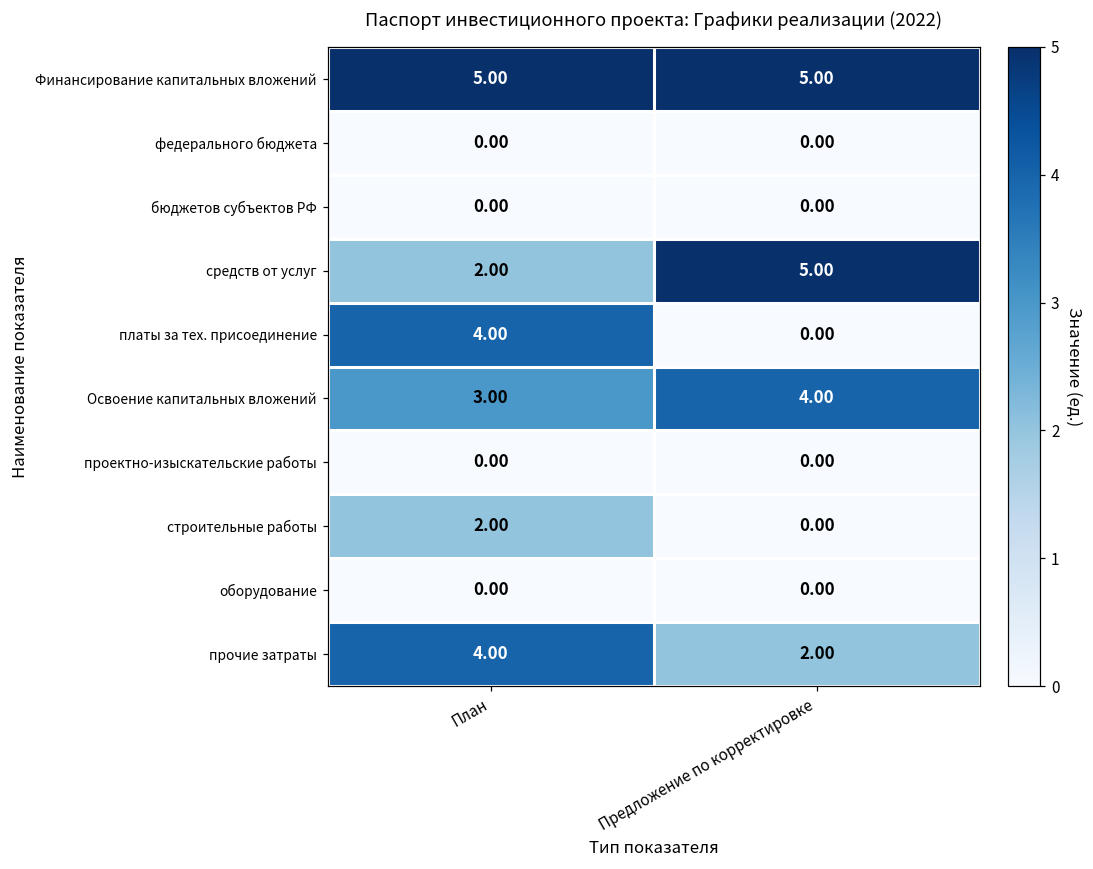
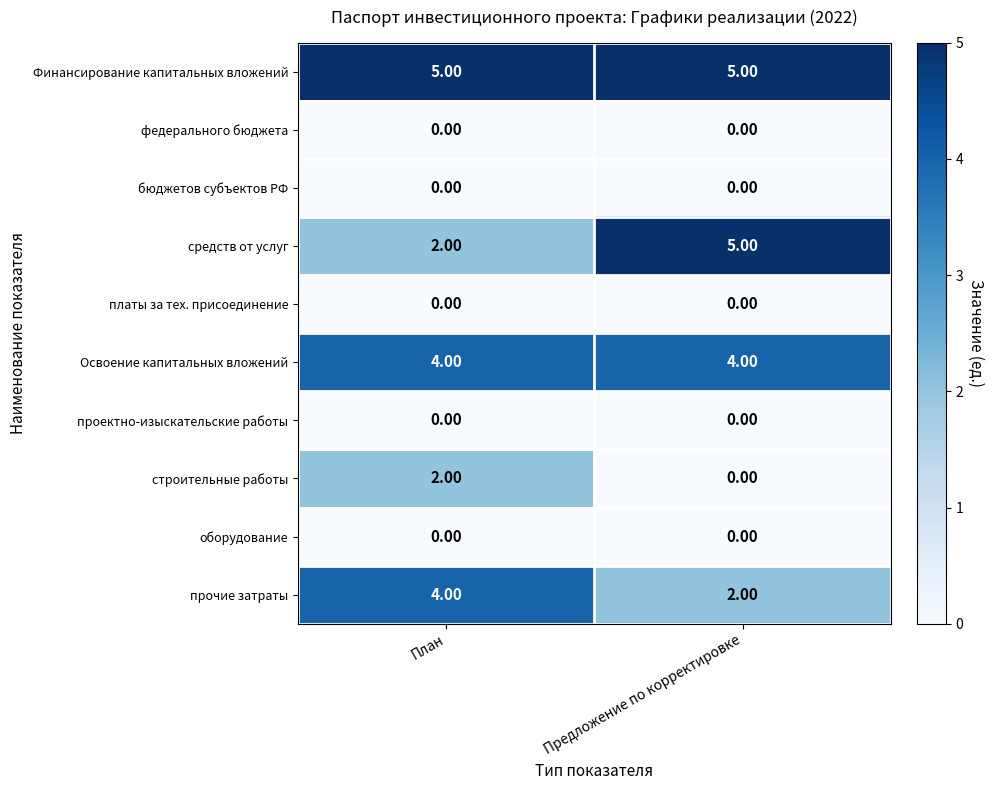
  {
    "Финансирование капитальных вложений": {
      "План": 5.00,
      "Предложение по корректировке": 5.00
    },
    "федерального бюджета": {
      "План": 0.00,
      "Предложение по корректировке": 0.00
    },
    "бюджетов субъектов РФ": {
      "План": 0.00,
      "Предложение по корректировке": 0.00
    },
    "средств от услуг": {
      "План": 2.00,
      "Предложение по корректировке": 5.00
    },
    "платы за тех. присоединение": {
-     "План": 4.00,
+     "План": 0.00,
      "Предложение по корректировке": 0.00
    },
    "Освоение капитальных вложений": {
-     "План": 3.00,
+     "План": 4.00,
      "Предложение по корректировке": 4.00
    },
    "проектно-изыскательские работы": {
      "План": 0.00,
      "Предложение по корректировке": 0.00
    },
    "строительные работы": {
      "План": 2.00,
      "Предложение по корректировке": 0.00
    },
    "оборудование": {
      "План": 0.00,
      "Предложение по корректировке": 0.00
    },
    "прочие затраты": {
      "План": 4.00,
      "Предложение по корректировке": 2.00
    }
  }
